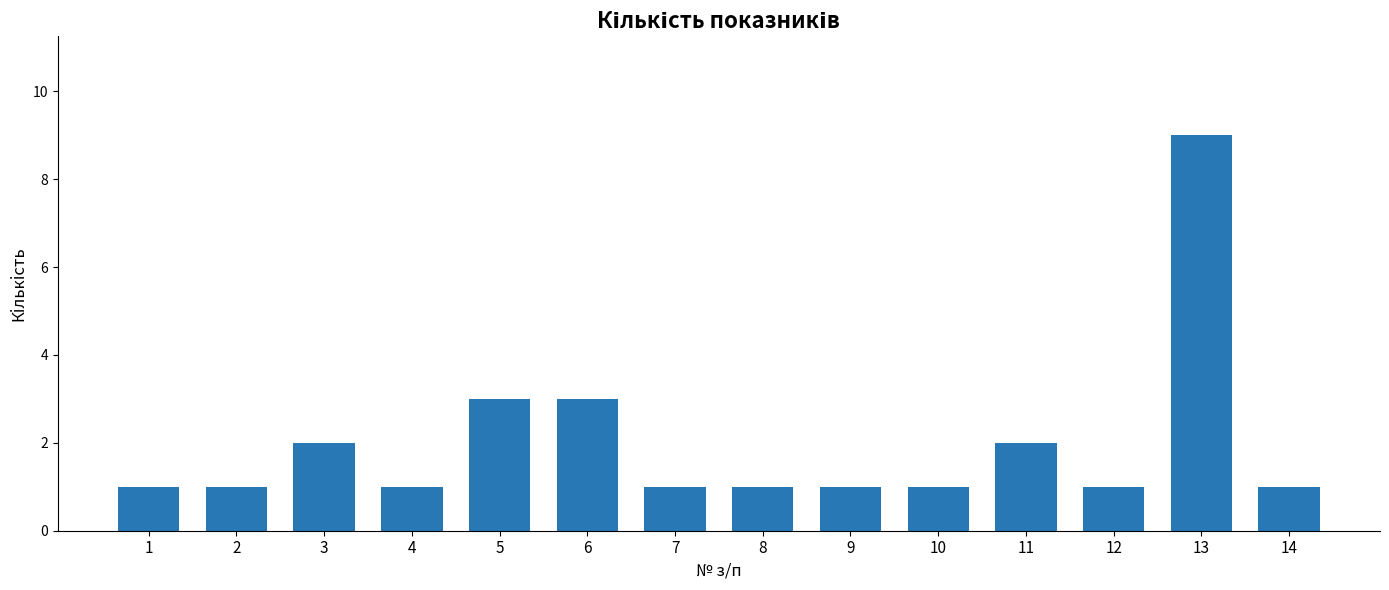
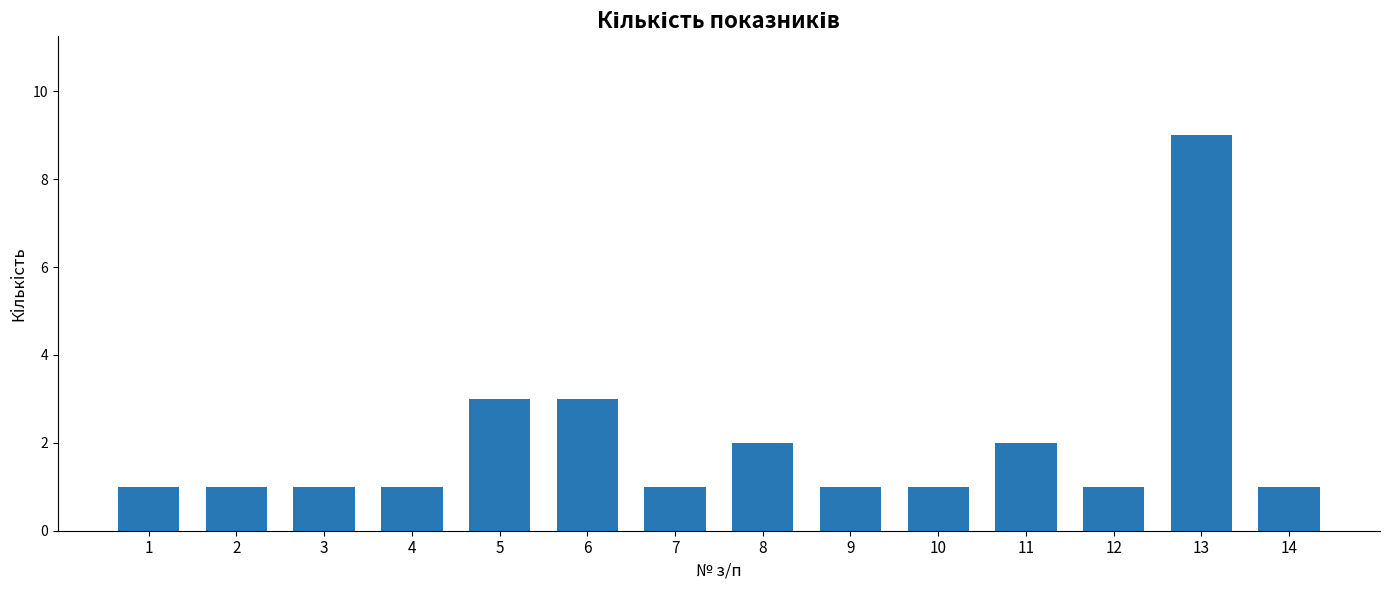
  {
    "1": 1,
    "2": 1,
-   "3": 2,
+   "3": 1,
    "4": 1,
    "5": 3,
    "6": 3,
    "7": 1,
-   "8": 1,
+   "8": 2,
    "9": 1,
    "10": 1,
    "11": 2,
    "12": 1,
    "13": 9,
    "14": 1
  }
